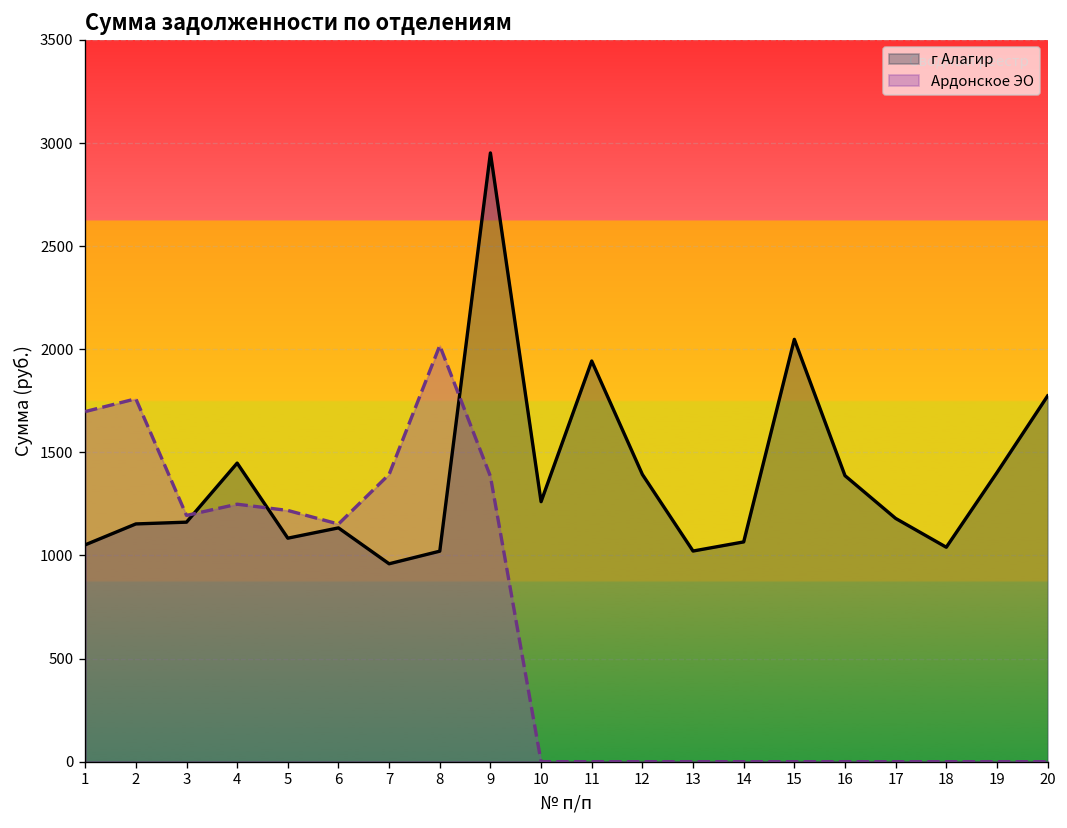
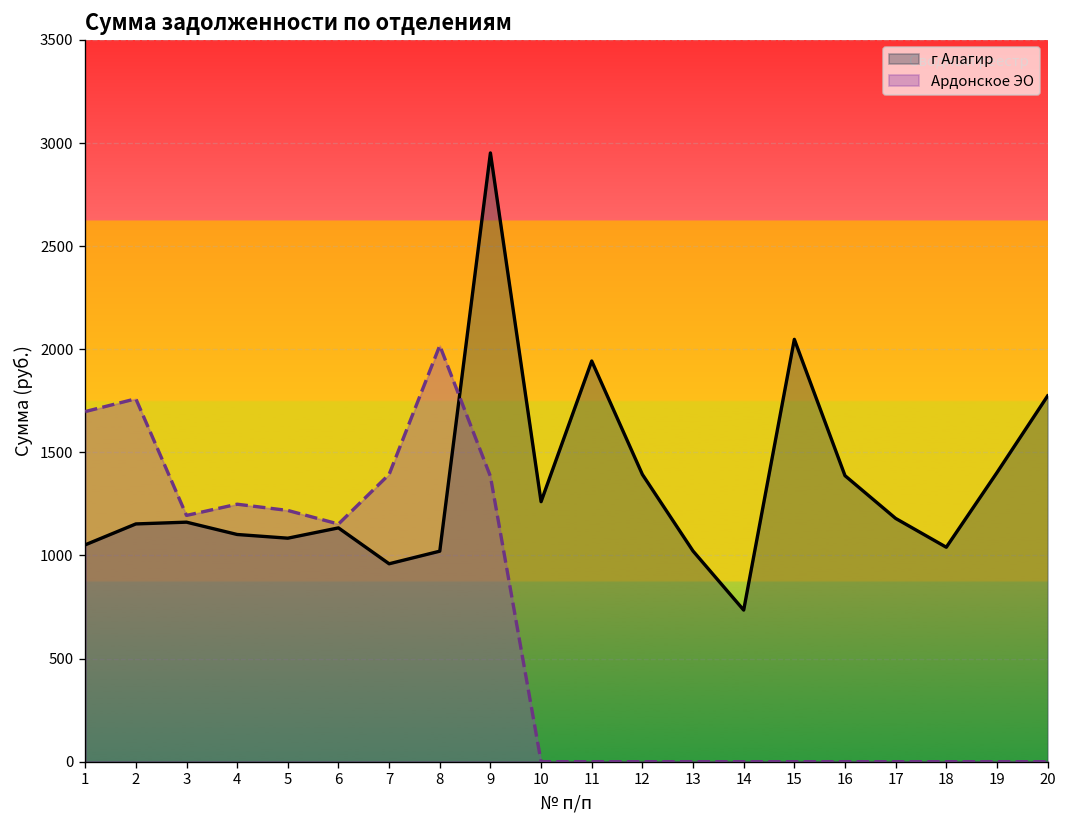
  {
    "г Алагир": {
      "1": 1050,
      "2": 1150,
      "3": 1160,
-     "4": 1450,
+     "4": 1100,
      "5": 1080,
      "6": 1130,
      "7": 960,
      "8": 1020,
      "9": 2950,
      "10": 1260,
      "11": 1940,
      "12": 1390,
      "13": 1020,
-     "14": 1070,
+     "14": 740,
      "15": 2050,
      "16": 1390,
      "17": 1180,
      "18": 1040,
      "19": 1400,
      "20": 1770
    },
    "Ардонское ЭО": {
      "1": 1700,
      "2": 1760,
      "3": 1190,
      "4": 1250,
      "5": 1220,
      "6": 1150,
      "7": 1390,
      "8": 2020,
      "9": 1380,
      "10": 0,
      "11": 0,
      "12": 0,
      "13": 0,
      "14": 0,
      "15": 0,
      "16": 0,
      "17": 0,
      "18": 0,
      "19": 0,
      "20": 0
    }
  }
